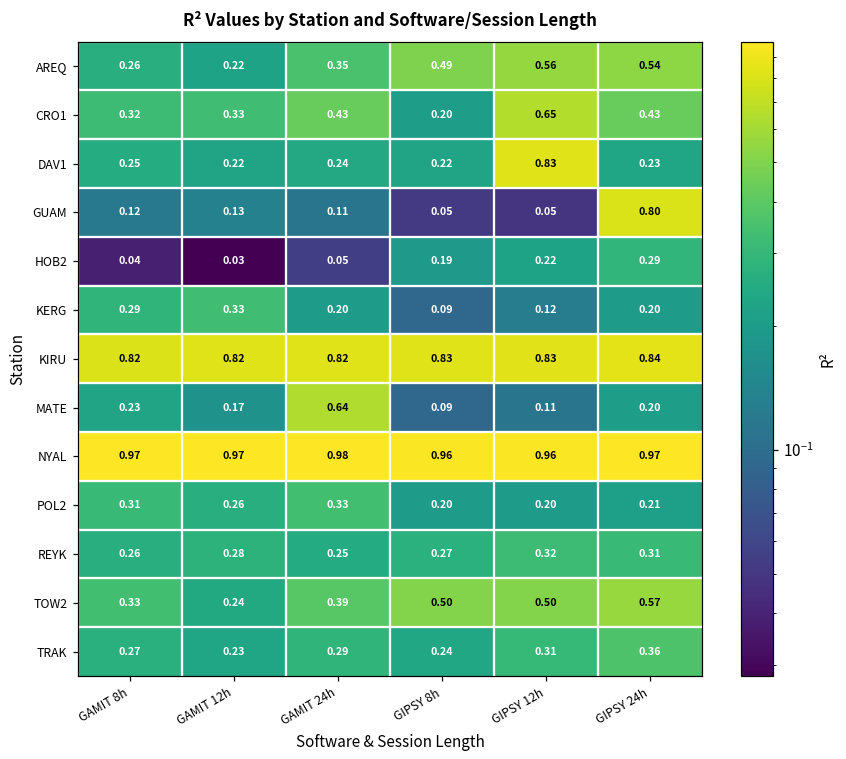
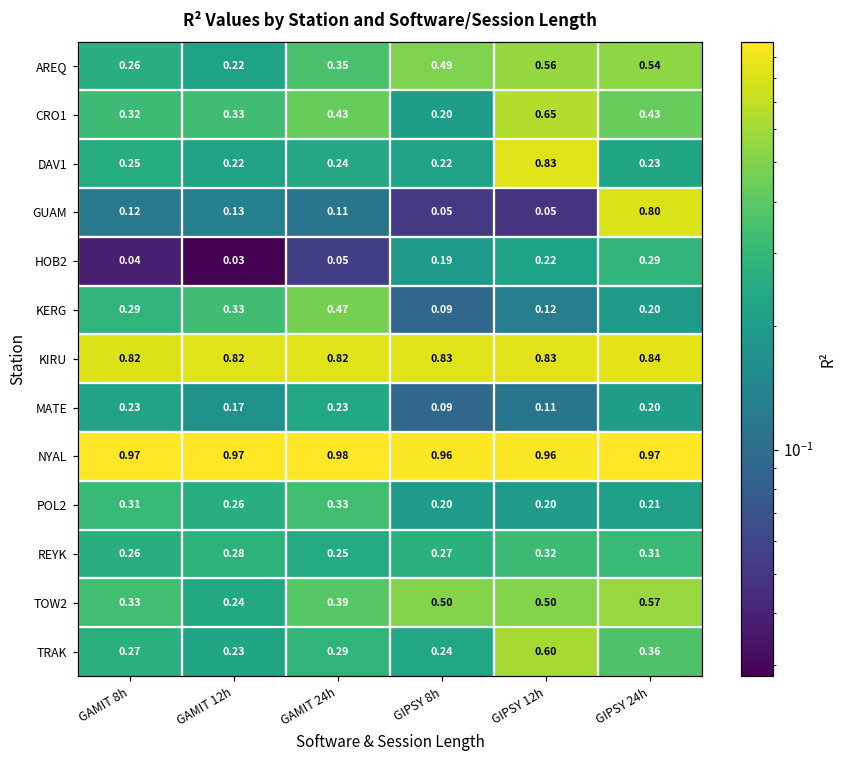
  {
    "AREQ": {
      "GAMIT 8h": 0.26,
      "GAMIT 12h": 0.22,
      "GAMIT 24h": 0.35,
      "GIPSY 8h": 0.49,
      "GIPSY 12h": 0.56,
      "GIPSY 24h": 0.54
    },
    "CRO1": {
      "GAMIT 8h": 0.32,
      "GAMIT 12h": 0.33,
      "GAMIT 24h": 0.43,
      "GIPSY 8h": 0.20,
      "GIPSY 12h": 0.65,
      "GIPSY 24h": 0.43
    },
    "DAV1": {
      "GAMIT 8h": 0.25,
      "GAMIT 12h": 0.22,
      "GAMIT 24h": 0.24,
      "GIPSY 8h": 0.22,
      "GIPSY 12h": 0.83,
      "GIPSY 24h": 0.23
    },
    "GUAM": {
      "GAMIT 8h": 0.12,
      "GAMIT 12h": 0.13,
      "GAMIT 24h": 0.11,
      "GIPSY 8h": 0.05,
      "GIPSY 12h": 0.05,
      "GIPSY 24h": 0.80
    },
    "HOB2": {
      "GAMIT 8h": 0.04,
      "GAMIT 12h": 0.03,
      "GAMIT 24h": 0.05,
      "GIPSY 8h": 0.19,
      "GIPSY 12h": 0.22,
      "GIPSY 24h": 0.29
    },
    "KERG": {
      "GAMIT 8h": 0.29,
      "GAMIT 12h": 0.33,
-     "GAMIT 24h": 0.20,
+     "GAMIT 24h": 0.47,
      "GIPSY 8h": 0.09,
      "GIPSY 12h": 0.12,
      "GIPSY 24h": 0.20
    },
    "KIRU": {
      "GAMIT 8h": 0.82,
      "GAMIT 12h": 0.82,
      "GAMIT 24h": 0.82,
      "GIPSY 8h": 0.83,
      "GIPSY 12h": 0.83,
      "GIPSY 24h": 0.84
    },
    "MATE": {
      "GAMIT 8h": 0.23,
      "GAMIT 12h": 0.17,
-     "GAMIT 24h": 0.64,
+     "GAMIT 24h": 0.23,
      "GIPSY 8h": 0.09,
      "GIPSY 12h": 0.11,
      "GIPSY 24h": 0.20
    },
    "NYAL": {
      "GAMIT 8h": 0.97,
      "GAMIT 12h": 0.97,
      "GAMIT 24h": 0.98,
      "GIPSY 8h": 0.96,
      "GIPSY 12h": 0.96,
      "GIPSY 24h": 0.97
    },
    "POL2": {
      "GAMIT 8h": 0.31,
      "GAMIT 12h": 0.26,
      "GAMIT 24h": 0.33,
      "GIPSY 8h": 0.20,
      "GIPSY 12h": 0.20,
      "GIPSY 24h": 0.21
    },
    "REYK": {
      "GAMIT 8h": 0.26,
      "GAMIT 12h": 0.28,
      "GAMIT 24h": 0.25,
      "GIPSY 8h": 0.27,
      "GIPSY 12h": 0.32,
      "GIPSY 24h": 0.31
    },
    "TOW2": {
      "GAMIT 8h": 0.33,
      "GAMIT 12h": 0.24,
      "GAMIT 24h": 0.39,
      "GIPSY 8h": 0.50,
      "GIPSY 12h": 0.50,
      "GIPSY 24h": 0.57
    },
    "TRAK": {
      "GAMIT 8h": 0.27,
      "GAMIT 12h": 0.23,
      "GAMIT 24h": 0.29,
      "GIPSY 8h": 0.24,
-     "GIPSY 12h": 0.31,
+     "GIPSY 12h": 0.60,
      "GIPSY 24h": 0.36
    }
  }
